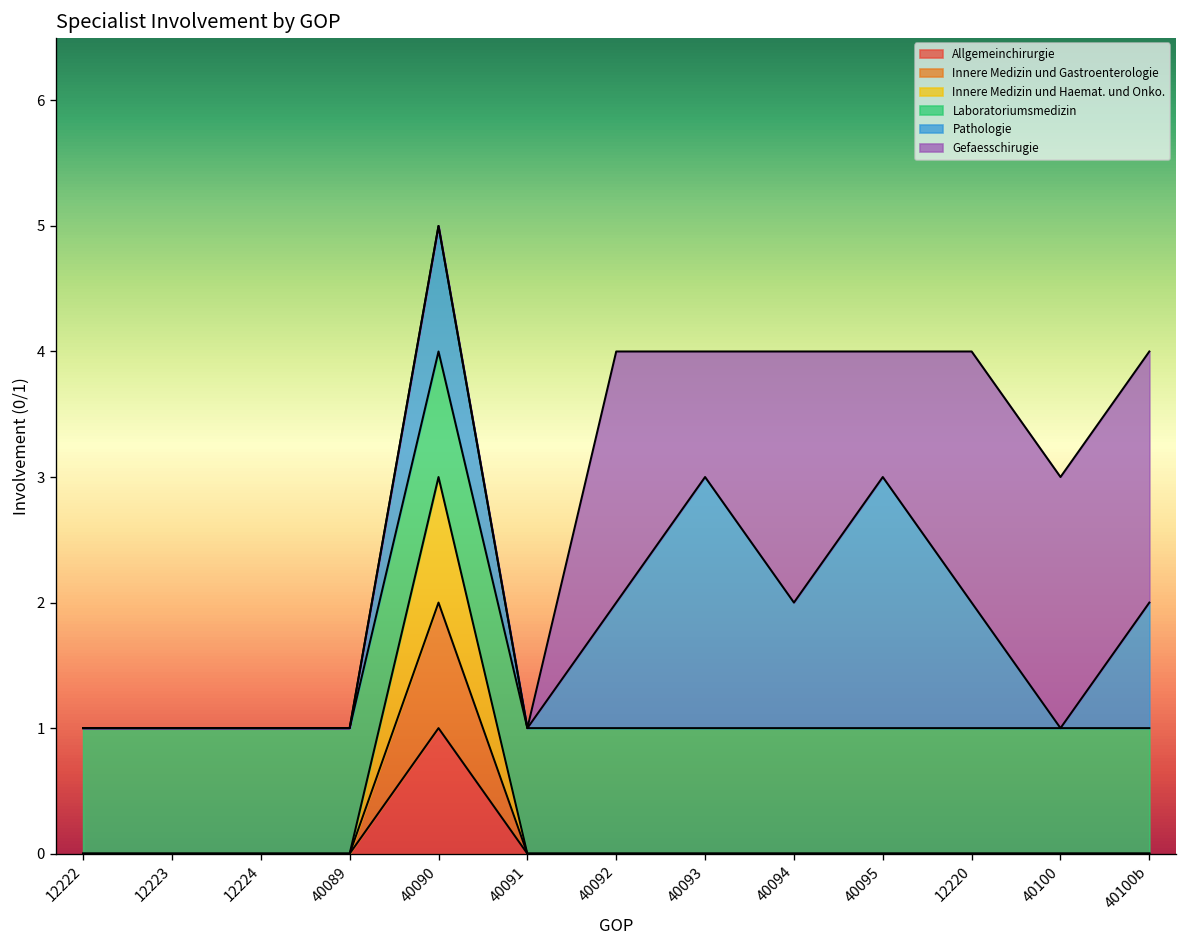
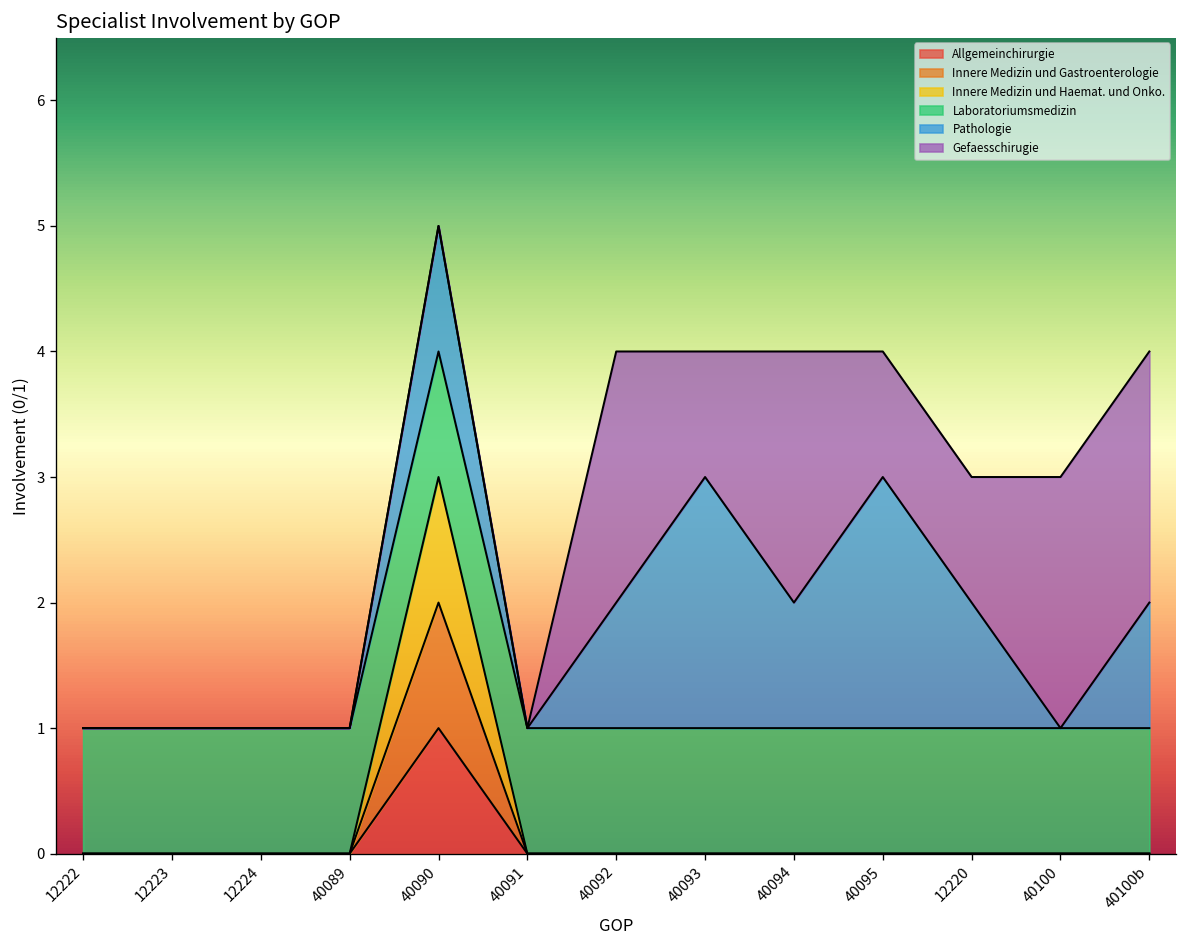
  {
    "Innere Medizin und Haemat. und Onko.": {
      "40090": 1
    },
    "Laboratoriumsmedizin": {
      "40090": 1,
      "40092": 1,
      "40093": 1,
      "40094": 1,
      "40095": 1,
      "12220": 1,
      "40100b": 1
    },
    "Pathologie": {
      "40092": 1,
      "40093": 2,
      "40094": 1,
      "40095": 2,
      "12220": 1,
      "40100b": 1
    },
    "Gefaesschirugie": {
      "40092": 2,
      "40093": 1,
      "40094": 2,
      "40095": 1,
-     "12220": 2,
+     "12220": 1,
      "40100": 2,
      "40100b": 2
    }
  }
